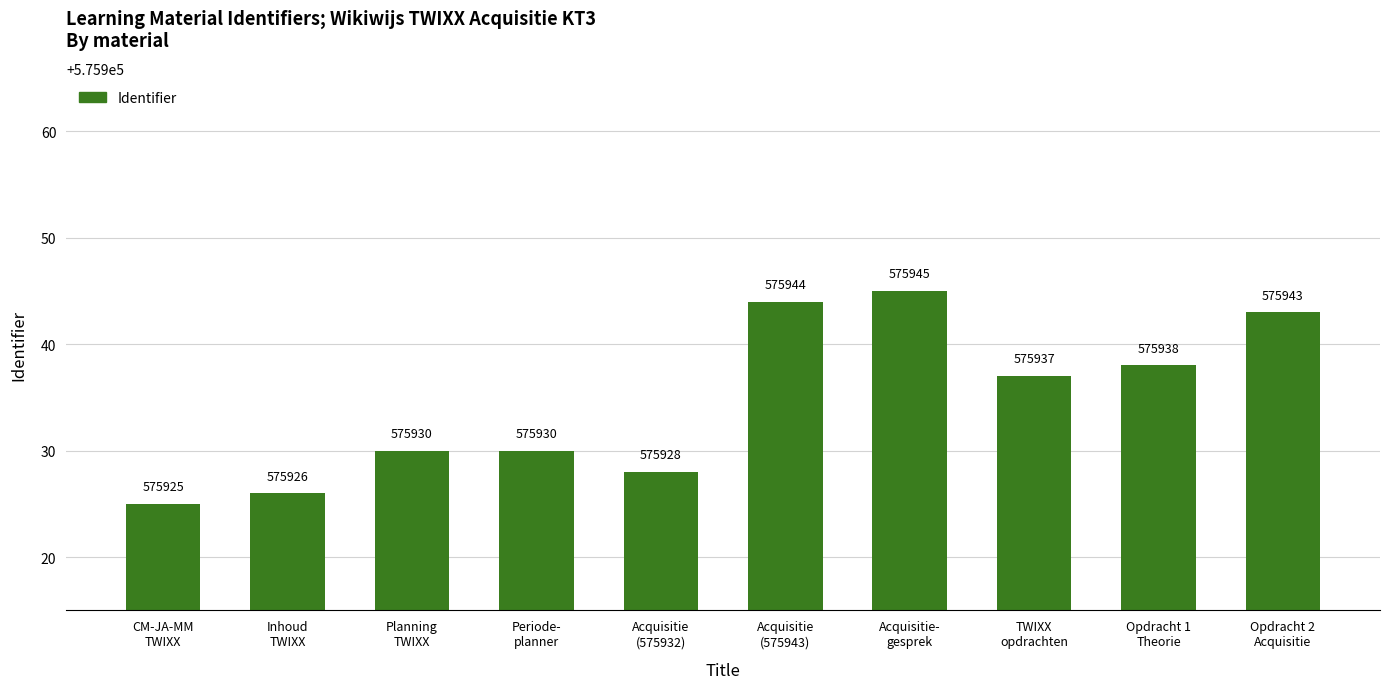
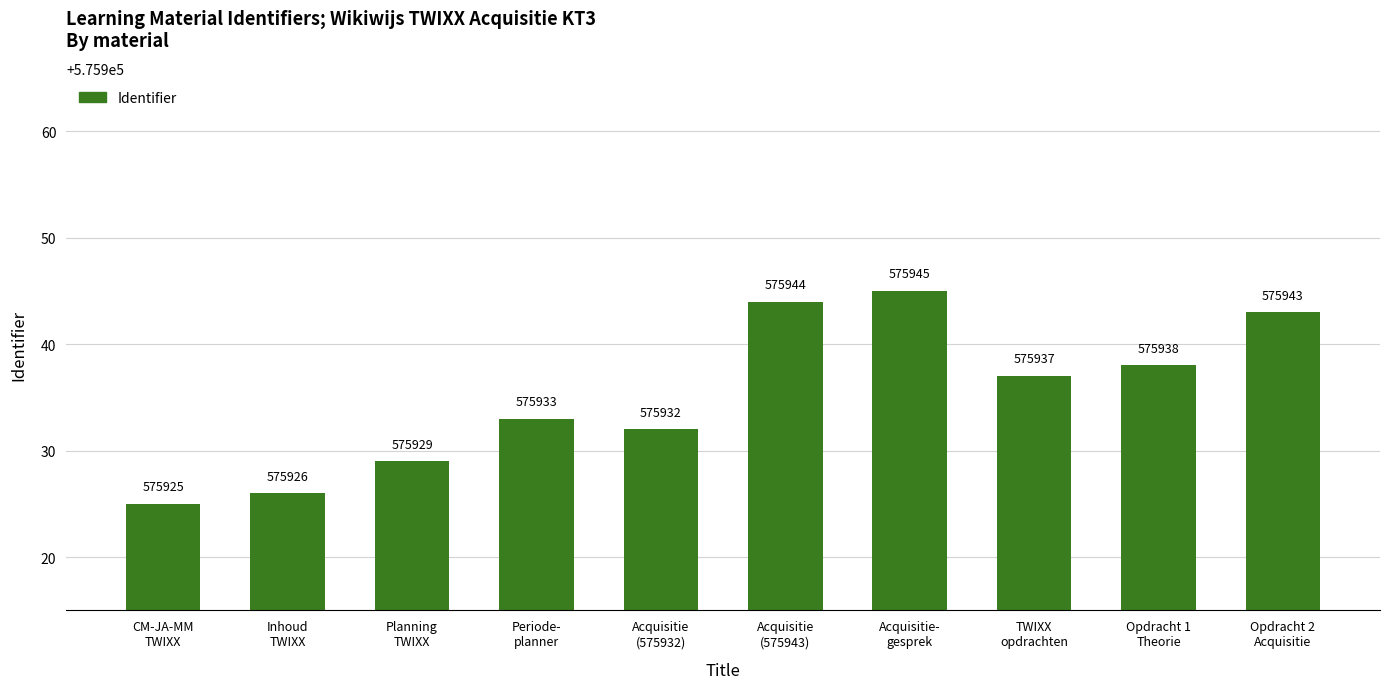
  {
    "CM-JA-MM TWIXX": 575925,
    "Inhoud TWIXX": 575926,
-   "Planning TWIXX": 575930,
-   "Periode- planner": 575930,
-   "Acquisitie (575932)": 575928,
+   "Planning TWIXX": 575929,
+   "Periode- planner": 575933,
+   "Acquisitie (575932)": 575932,
    "Acquisitie (575943)": 575944,
    "Acquisitie- gesprek": 575945,
    "TWIXX opdrachten": 575937,
    "Opdracht 1 Theorie": 575938,
    "Opdracht 2 Acquisitie": 575943
  }
